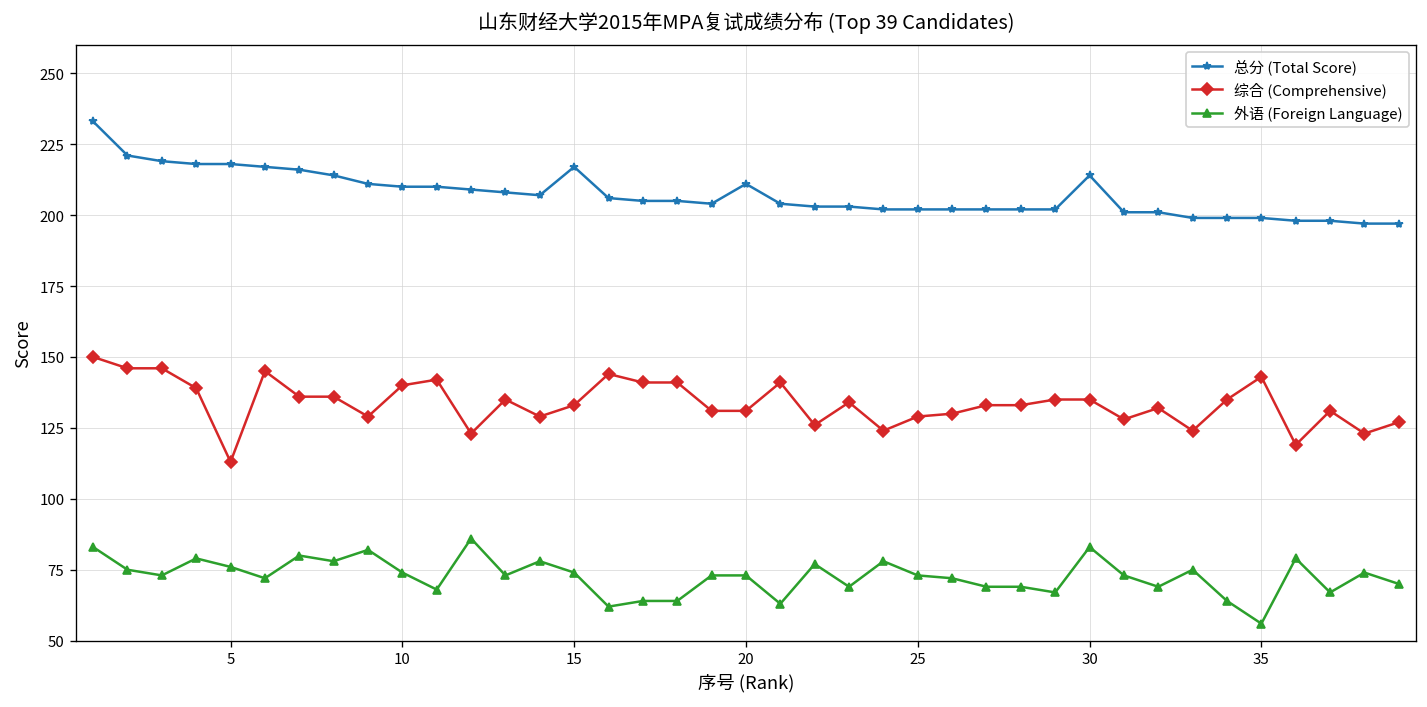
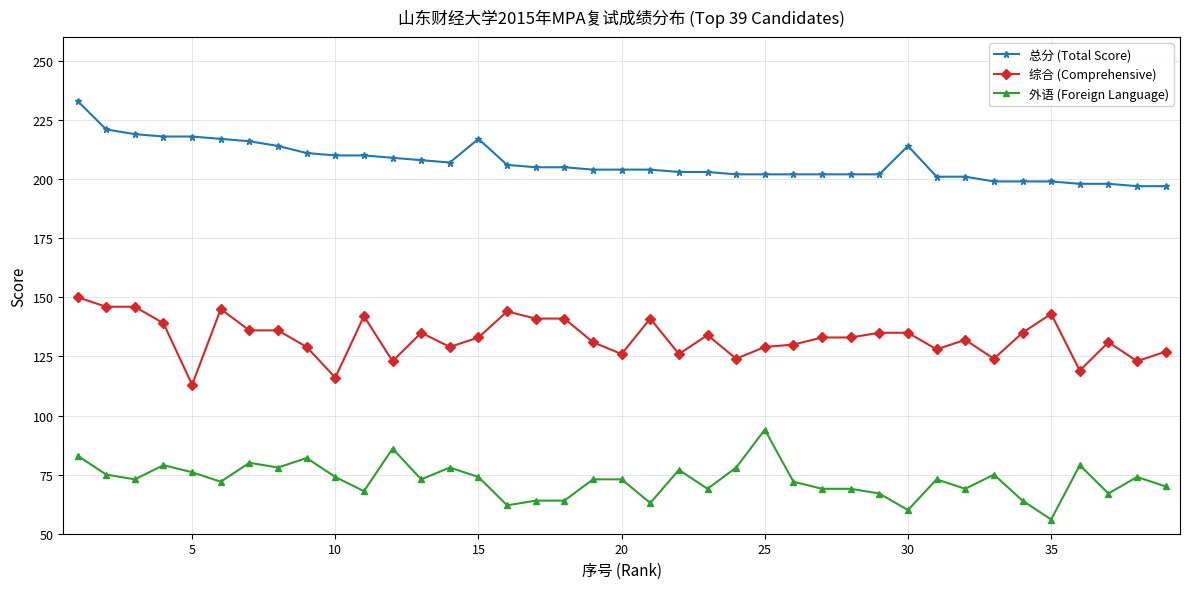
  {
    "总分 (Total Score)": {
      "5": 218,
      "10": 210,
      "15": 217,
-     "20": 211,
+     "20": 204,
      "25": 202,
      "30": 214,
      "35": 199
    },
    "综合 (Comprehensive)": {
      "5": 113,
-     "10": 140,
+     "10": 116,
      "15": 133,
-     "20": 131,
+     "20": 126,
      "25": 129,
      "30": 135,
      "35": 143
    },
    "外语 (Foreign Language)": {
      "5": 76,
      "10": 74,
      "15": 74,
      "20": 73,
-     "25": 73,
-     "30": 83,
+     "25": 94,
+     "30": 60,
      "35": 56
    }
  }
